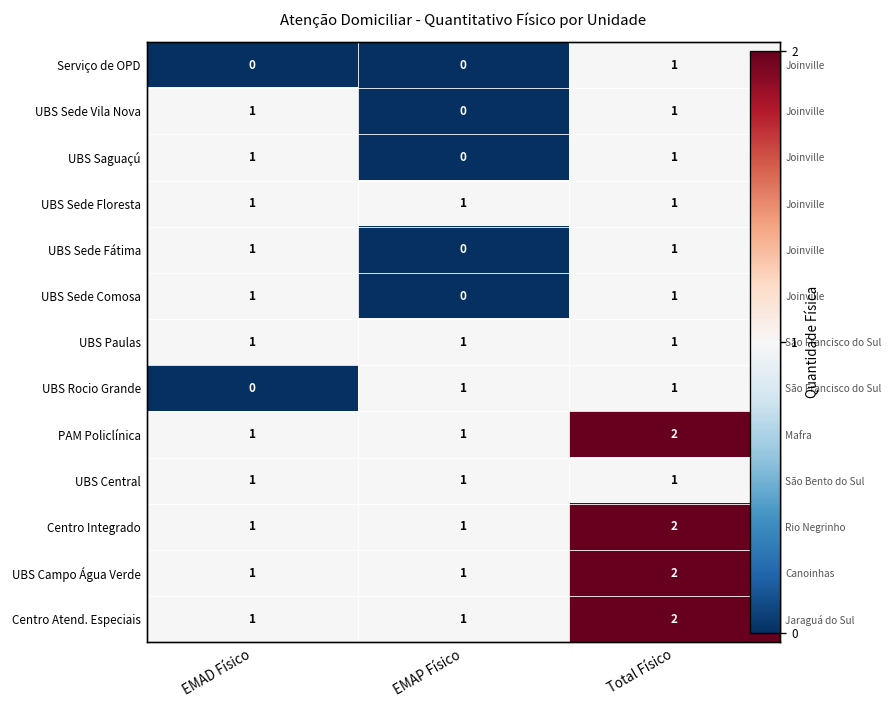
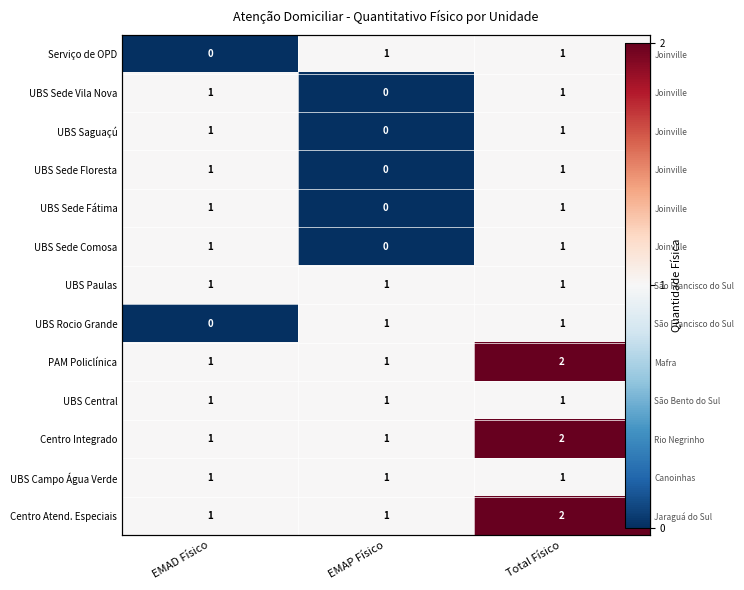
  {
    "Serviço de OPD": {
      "EMAD Físico": 0,
-     "EMAP Físico": 0,
+     "EMAP Físico": 1,
      "Total Físico": 1
    },
    "UBS Sede Vila Nova": {
      "EMAD Físico": 1,
      "EMAP Físico": 0,
      "Total Físico": 1
    },
    "UBS Saguaçú": {
      "EMAD Físico": 1,
      "EMAP Físico": 0,
      "Total Físico": 1
    },
    "UBS Sede Floresta": {
      "EMAD Físico": 1,
-     "EMAP Físico": 1,
+     "EMAP Físico": 0,
      "Total Físico": 1
    },
    "UBS Sede Fátima": {
      "EMAD Físico": 1,
      "EMAP Físico": 0,
      "Total Físico": 1
    },
    "UBS Sede Comosa": {
      "EMAD Físico": 1,
      "EMAP Físico": 0,
      "Total Físico": 1
    },
    "UBS Paulas": {
      "EMAD Físico": 1,
      "EMAP Físico": 1,
      "Total Físico": 1
    },
    "UBS Rocio Grande": {
      "EMAD Físico": 0,
      "EMAP Físico": 1,
      "Total Físico": 1
    },
    "PAM Policlínica": {
      "EMAD Físico": 1,
      "EMAP Físico": 1,
      "Total Físico": 2
    },
    "UBS Central": {
      "EMAD Físico": 1,
      "EMAP Físico": 1,
      "Total Físico": 1
    },
    "Centro Integrado": {
      "EMAD Físico": 1,
      "EMAP Físico": 1,
      "Total Físico": 2
    },
    "UBS Campo Água Verde": {
      "EMAD Físico": 1,
      "EMAP Físico": 1,
-     "Total Físico": 2
+     "Total Físico": 1
    },
    "Centro Atend. Especiais": {
      "EMAD Físico": 1,
      "EMAP Físico": 1,
      "Total Físico": 2
    }
  }
